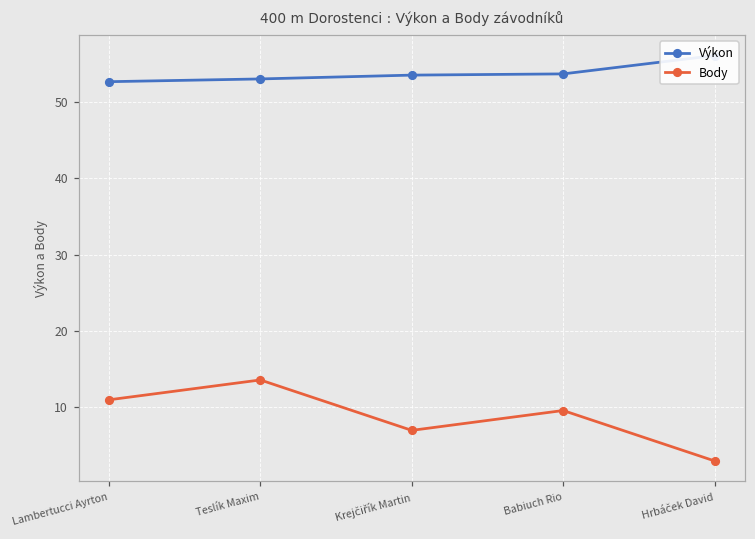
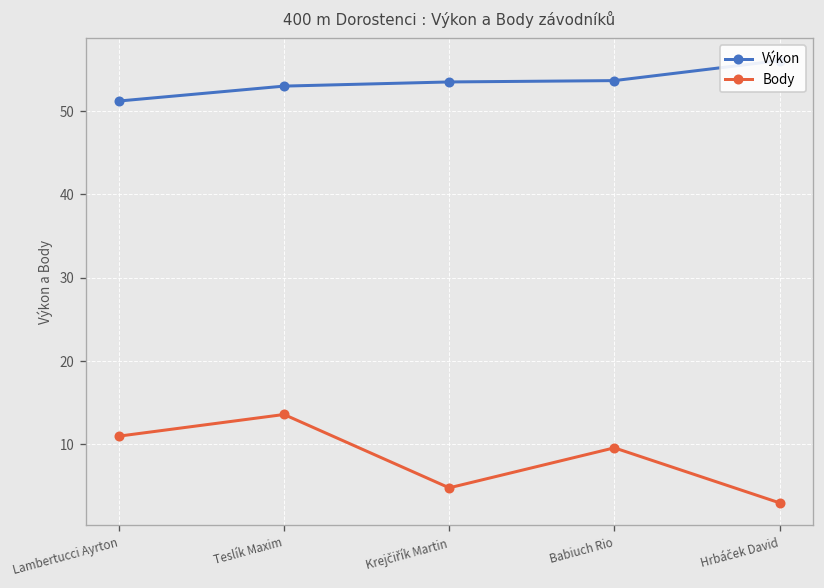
  {
    "Výkon": {
-     "Lambertucci Ayrton": 53,
+     "Lambertucci Ayrton": 51,
      "Teslík Maxim": 53,
      "Krejčiřík Martin": 54,
      "Babiuch Rio": 54
    },
    "Body": {
      "Lambertucci Ayrton": 11,
      "Teslík Maxim": 14,
-     "Krejčiřík Martin": 7,
+     "Krejčiřík Martin": 5,
      "Babiuch Rio": 10,
      "Hrbáček David": 3
    }
  }
